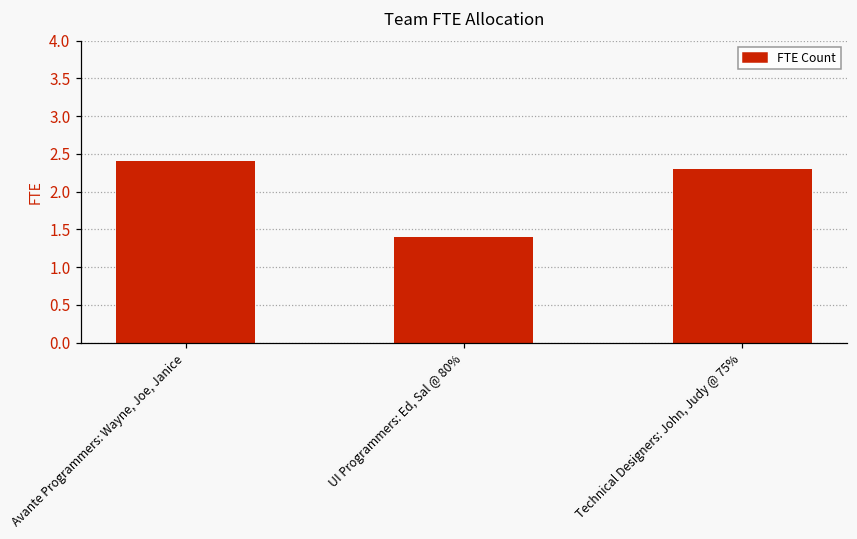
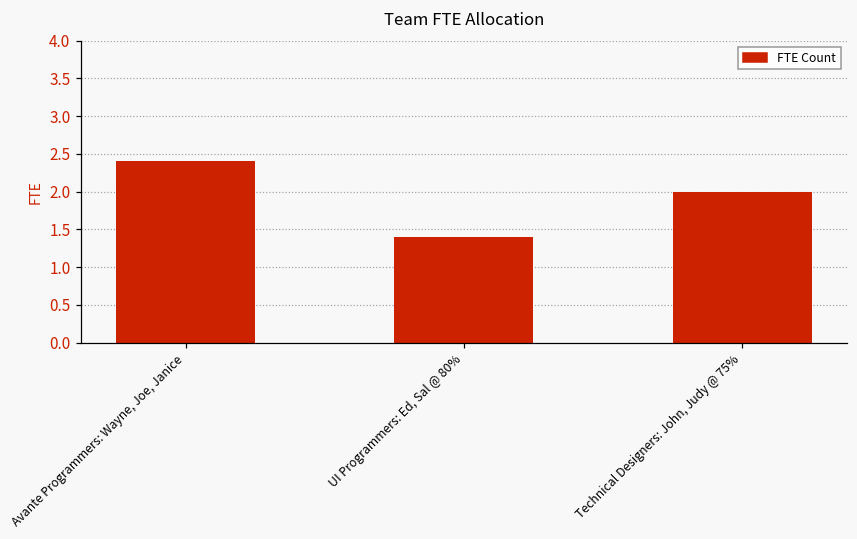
  {
    "Avante Programmers: Wayne, Joe, Janice": 2.4,
    "UI Programmers: Ed, Sal @ 80%": 1.4,
-   "Technical Designers: John, Judy @ 75%": 2.3
+   "Technical Designers: John, Judy @ 75%": 2.0
  }
